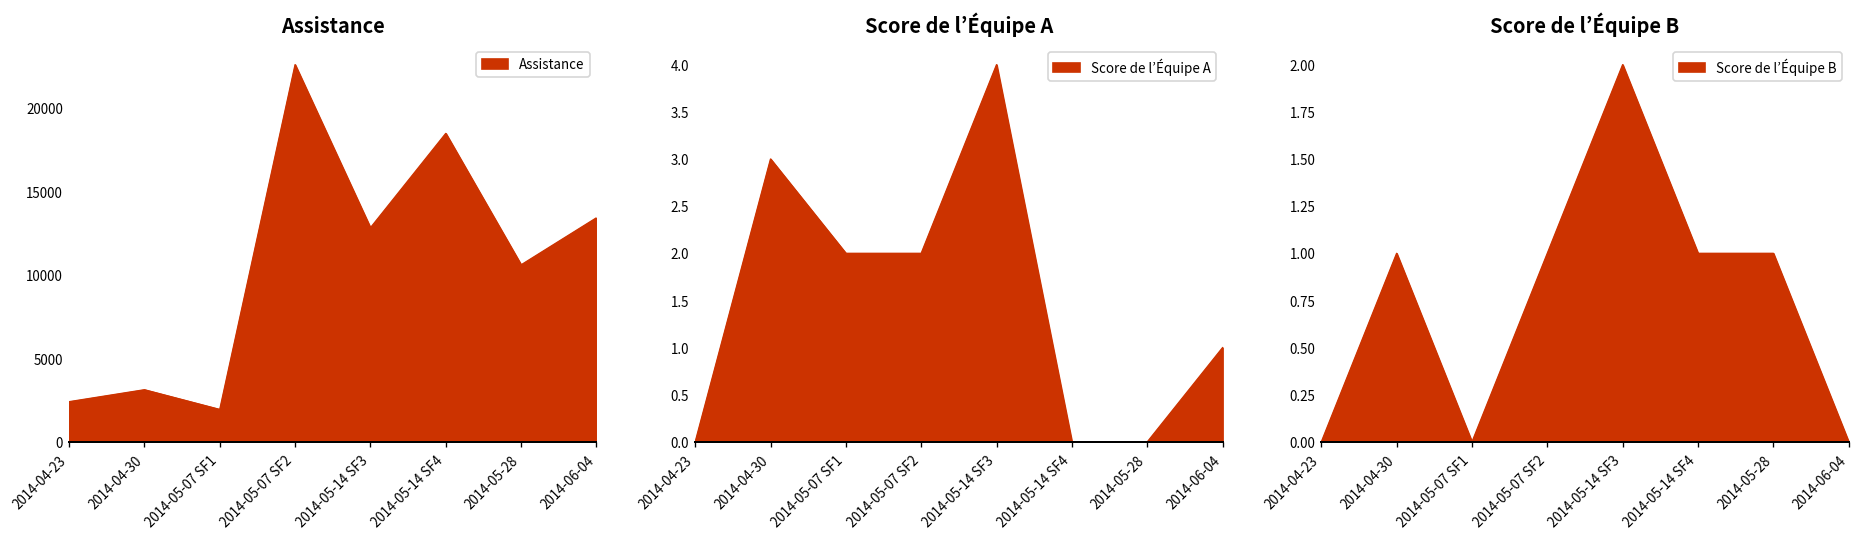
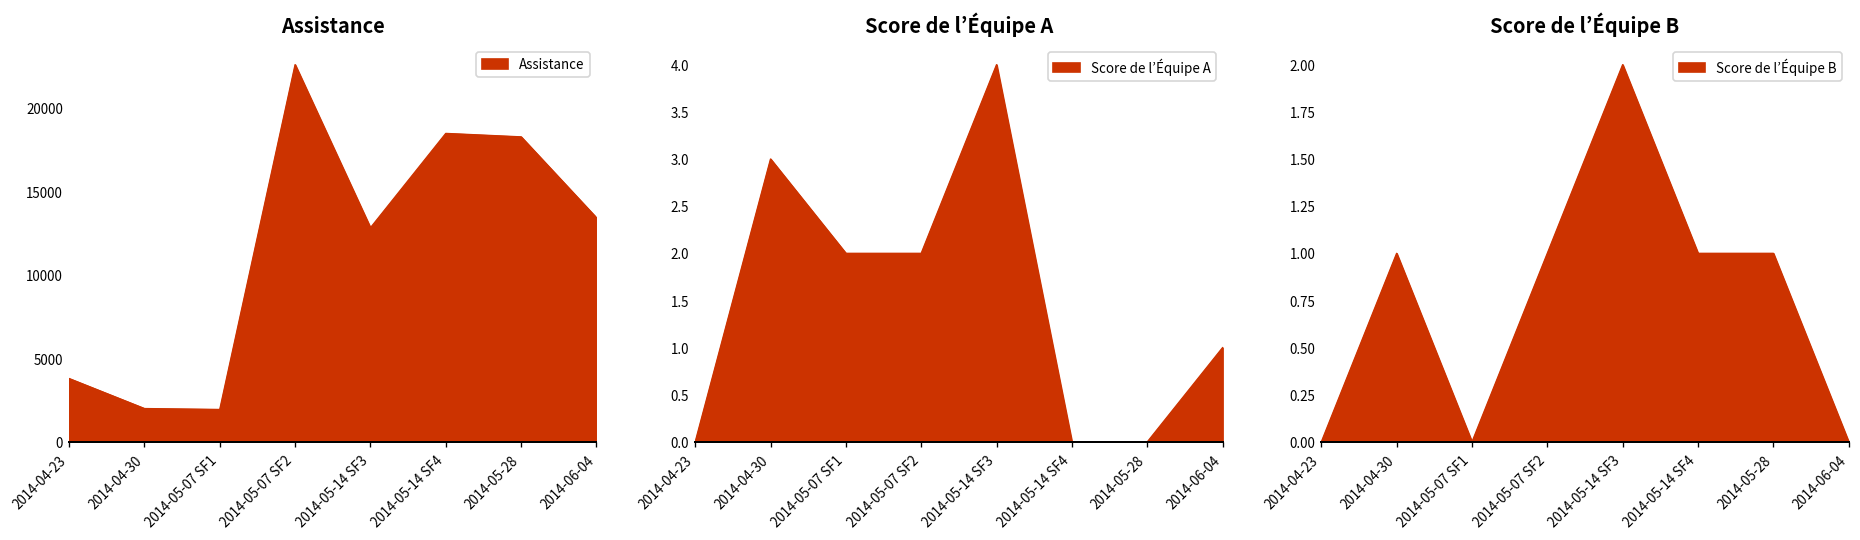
  {
    "Assistance": {
-     "2014-04-23": 2400,
-     "2014-04-30": 3100,
+     "2014-04-23": 3800,
+     "2014-04-30": 2000,
      "2014-05-07 SF1": 1900,
      "2014-05-07 SF2": 22600,
      "2014-05-14 SF3": 12800,
      "2014-05-14 SF4": 18500,
-     "2014-05-28": 10600,
+     "2014-05-28": 18300,
      "2014-06-04": 13400
    },
    "Score de l’Équipe A": {
      "2014-04-23": 0.0,
      "2014-04-30": 3.0,
      "2014-05-07 SF1": 2.0,
      "2014-05-07 SF2": 2.0,
      "2014-05-14 SF3": 4.0,
      "2014-05-14 SF4": 0.0,
      "2014-05-28": 0.0,
      "2014-06-04": 1.0
    },
    "Score de l’Équipe B": {
      "2014-04-23": 0.00,
      "2014-04-30": 1.00,
      "2014-05-07 SF1": 0.00,
      "2014-05-07 SF2": 1.00,
      "2014-05-14 SF3": 2.00,
      "2014-05-14 SF4": 1.00,
      "2014-05-28": 1.00,
      "2014-06-04": 0.00
    }
  }
